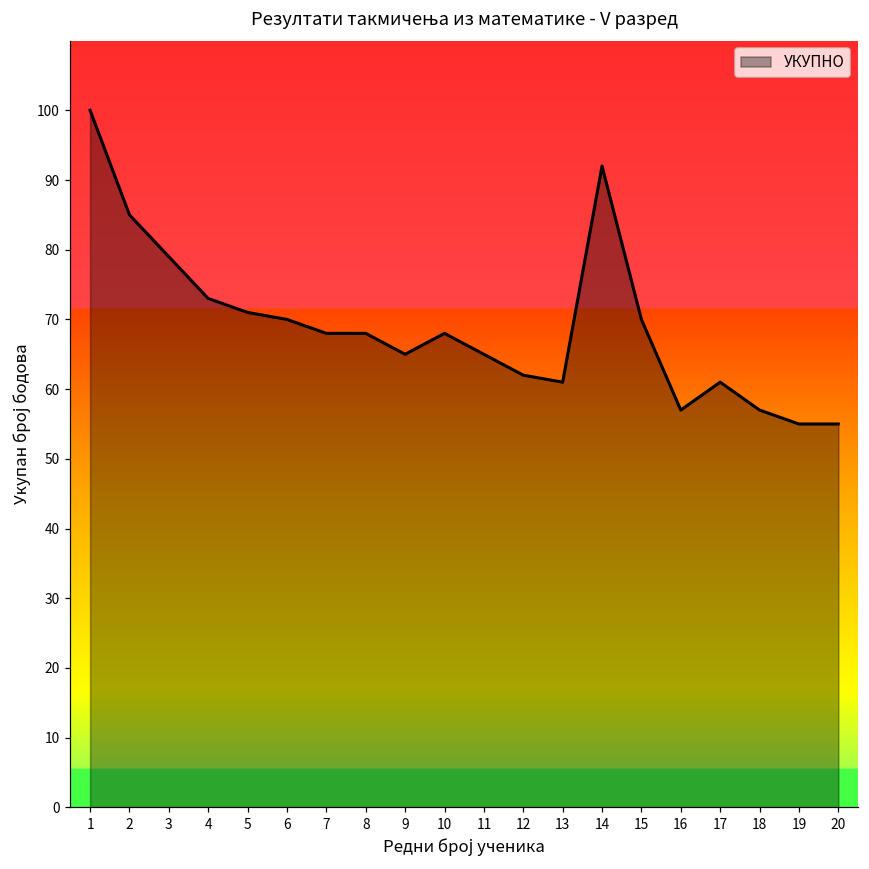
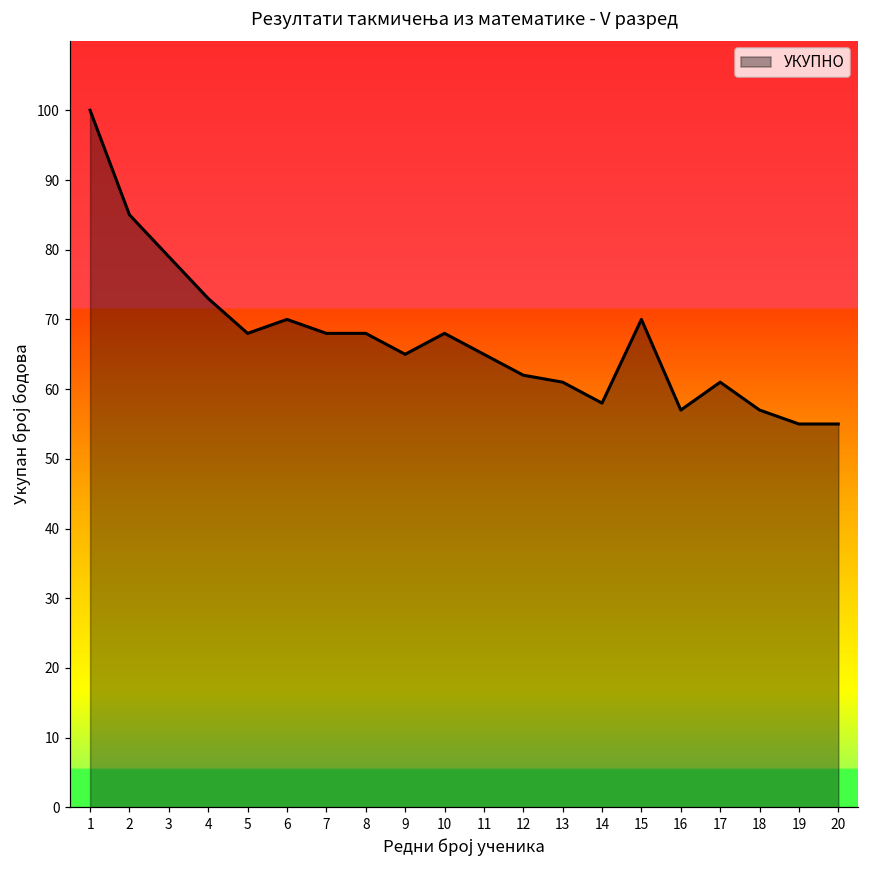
  {
    "1": 100,
    "2": 85,
    "3": 79,
    "4": 73,
-   "5": 71,
+   "5": 68,
    "6": 70,
    "7": 68,
    "8": 68,
    "9": 65,
    "10": 68,
    "11": 65,
    "12": 62,
    "13": 61,
-   "14": 92,
+   "14": 58,
    "15": 70,
    "16": 57,
    "17": 61,
    "18": 57,
    "19": 55,
    "20": 55
  }
